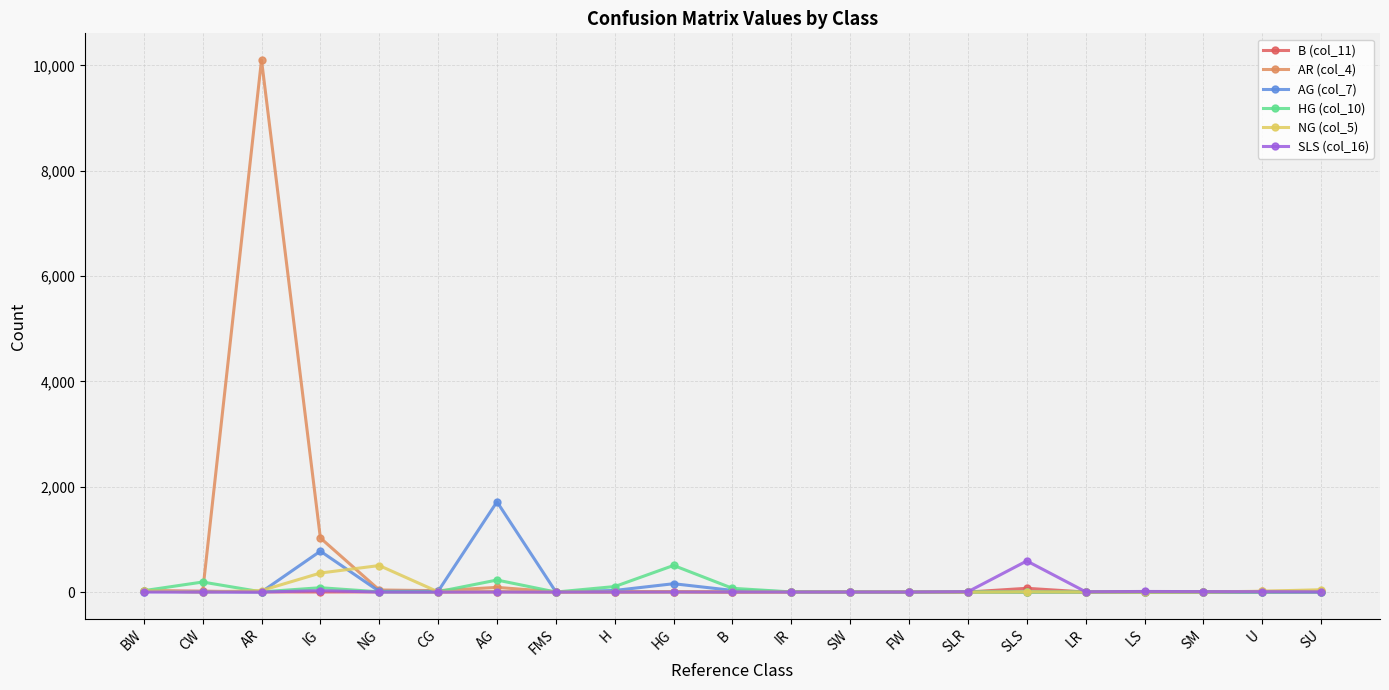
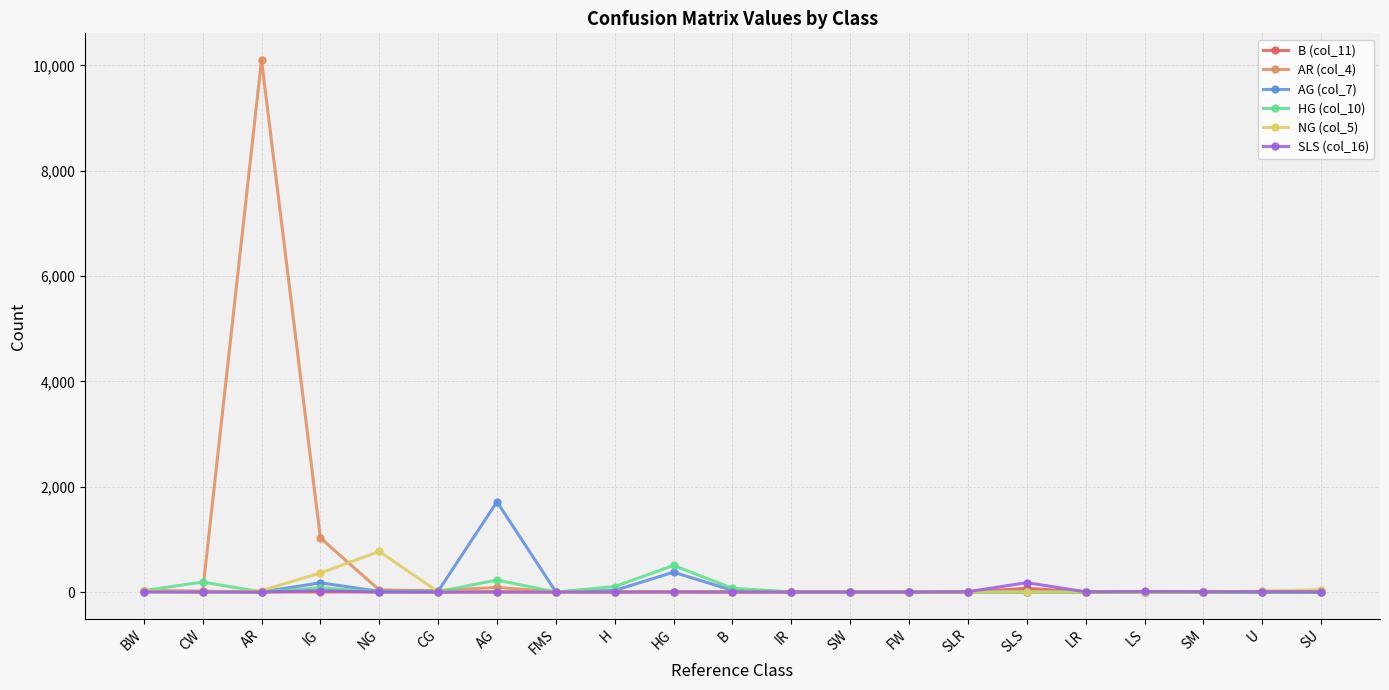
  {
    "AG (col_7)": {
-     "IG": "800",
+     "IG": "200",
      "AG": "1,700",
-     "HG": "200"
+     "HG": "400"
    },
    "HG (col_10)": {
      "CW": "200",
      "IG": "100",
      "AG": "200",
      "H": "100",
      "HG": "500"
    },
    "NG (col_5)": {
      "IG": "400",
-     "NG": "500"
+     "NG": "800"
    },
    "SLS (col_16)": {
-     "SLS": "600"
+     "SLS": "200"
    }
  }
